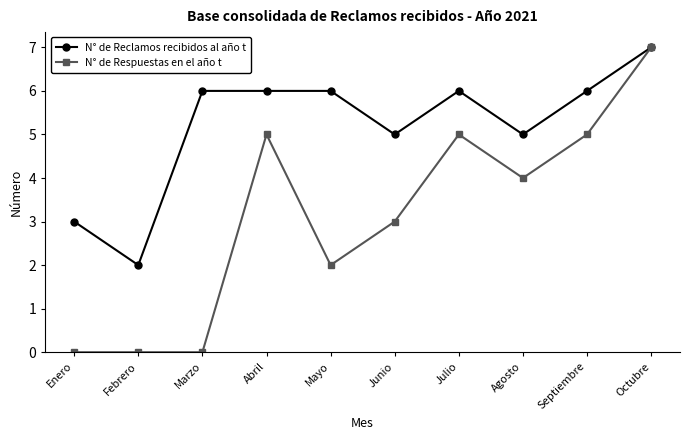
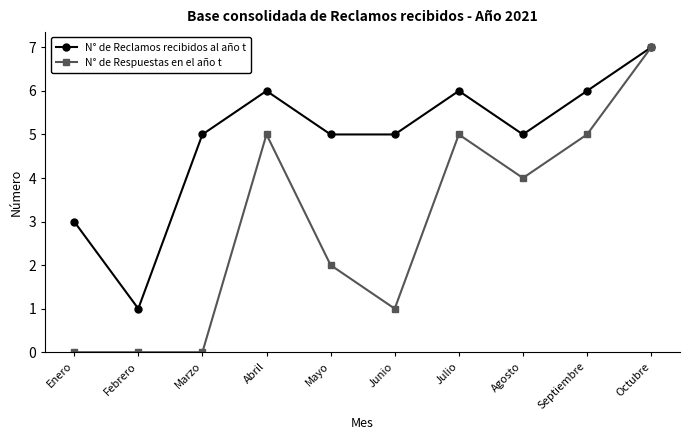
  {
    "N° de Reclamos recibidos al año t": {
      "Enero": 3,
-     "Febrero": 2,
-     "Marzo": 6,
+     "Febrero": 1,
+     "Marzo": 5,
      "Abril": 6,
-     "Mayo": 6,
+     "Mayo": 5,
      "Junio": 5,
      "Julio": 6,
      "Agosto": 5,
      "Septiembre": 6
    },
    "N° de Respuestas en el año t": {
      "Enero": 0,
      "Febrero": 0,
      "Marzo": 0,
      "Abril": 5,
      "Mayo": 2,
-     "Junio": 3,
+     "Junio": 1,
      "Julio": 5,
      "Agosto": 4,
      "Septiembre": 5
    }
  }
